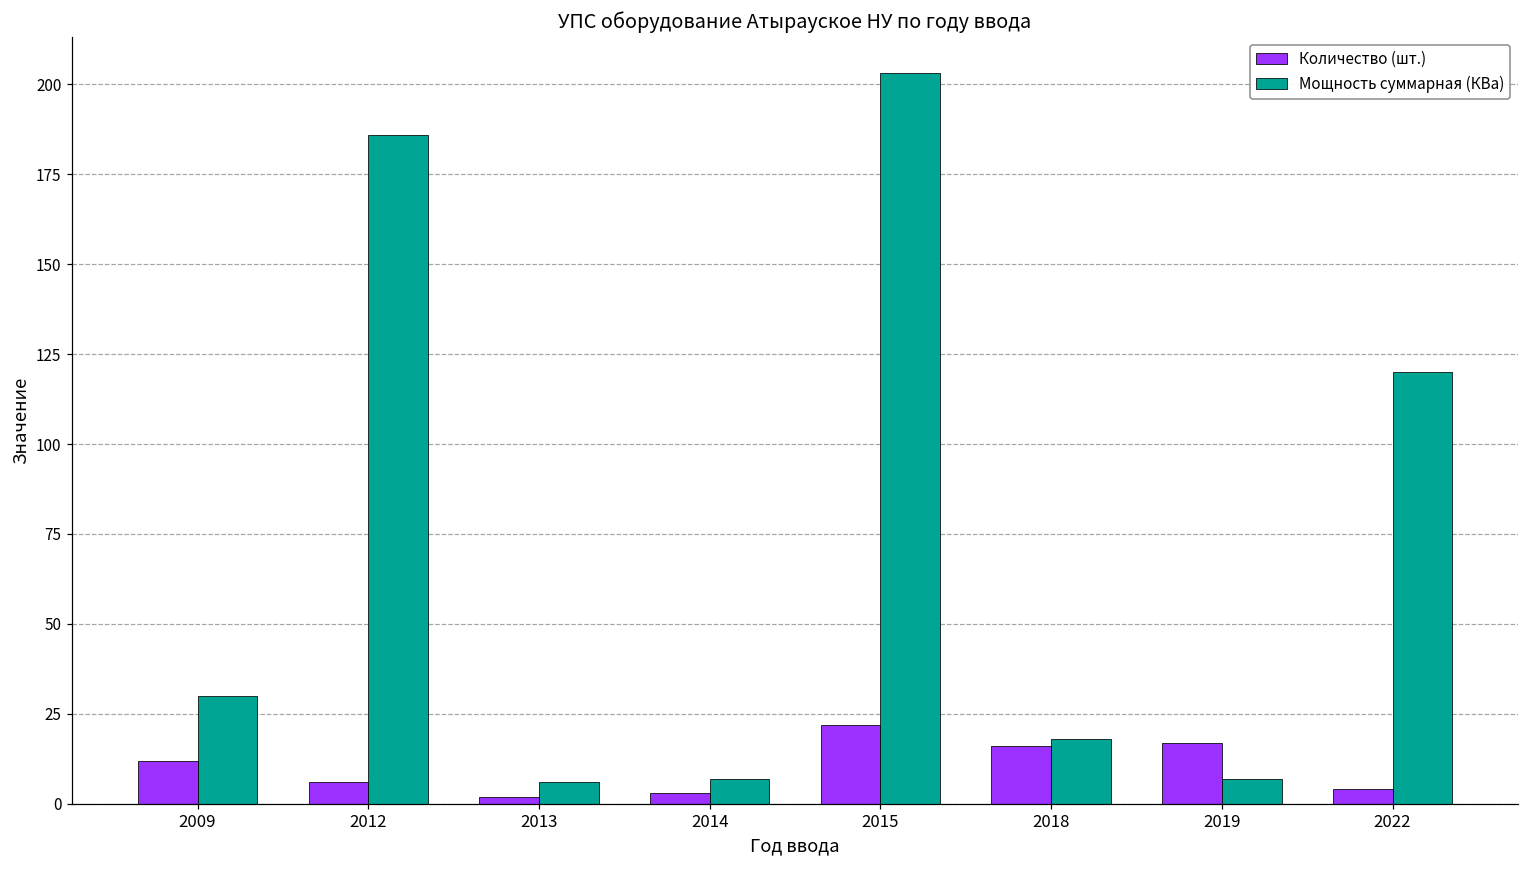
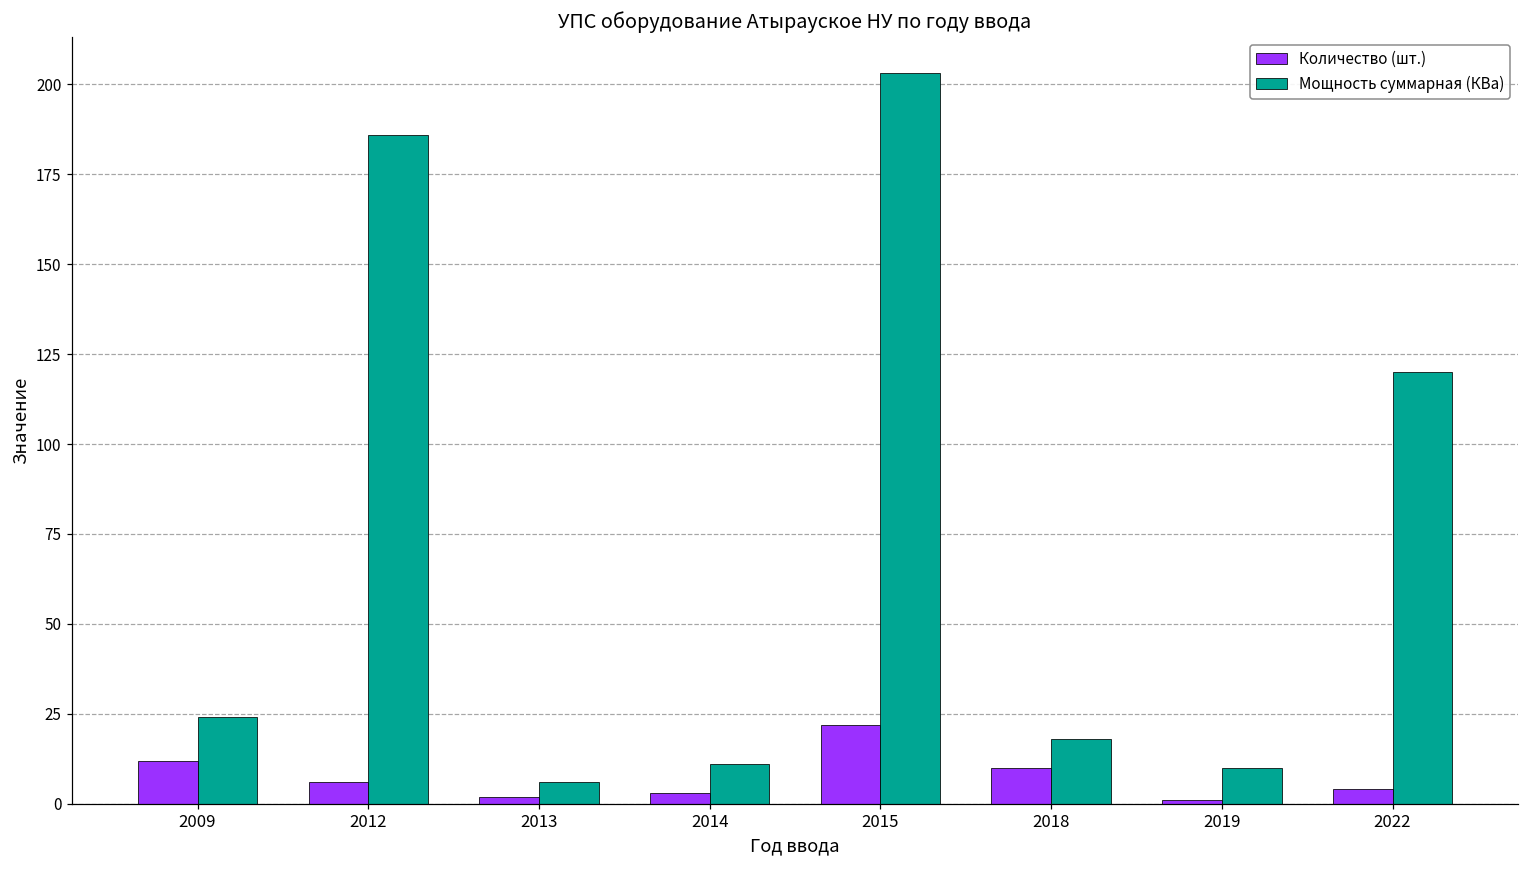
  {
    "Количество (шт.)": {
      "2009": 12,
      "2012": 6,
      "2013": 2,
      "2014": 3,
      "2015": 22,
-     "2018": 16,
-     "2019": 17,
+     "2018": 10,
+     "2019": 1,
      "2022": 4
    },
    "Мощность суммарная (КВа)": {
-     "2009": 30,
+     "2009": 24,
      "2012": 186,
      "2013": 6,
-     "2014": 7,
+     "2014": 11,
      "2015": 203,
      "2018": 18,
-     "2019": 7,
+     "2019": 10,
      "2022": 120
    }
  }
